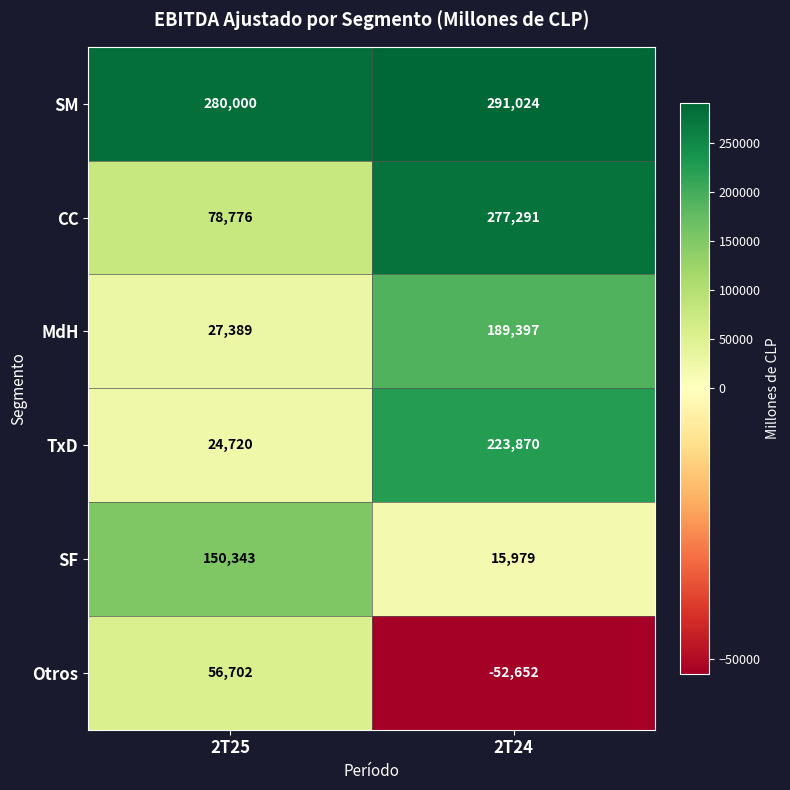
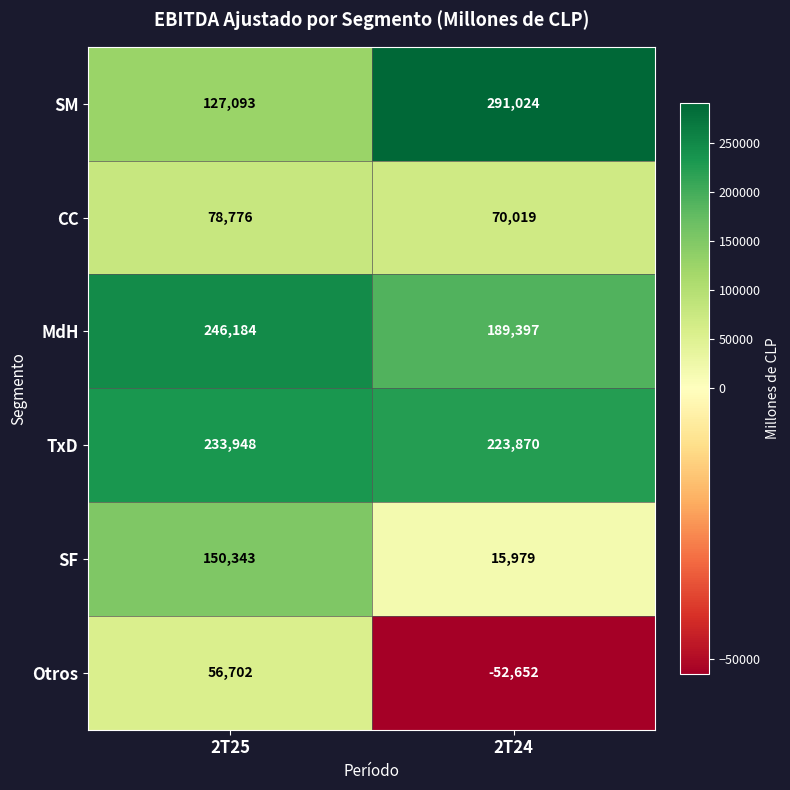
  {
    "SM": {
-     "2T25": "280,000",
+     "2T25": "127,093",
      "2T24": "291,024"
    },
    "CC": {
      "2T25": "78,776",
-     "2T24": "277,291"
+     "2T24": "70,019"
    },
    "MdH": {
-     "2T25": "27,389",
+     "2T25": "246,184",
      "2T24": "189,397"
    },
    "TxD": {
-     "2T25": "24,720",
+     "2T25": "233,948",
      "2T24": "223,870"
    },
    "SF": {
      "2T25": "150,343",
      "2T24": "15,979"
    },
    "Otros": {
      "2T25": "56,702",
      "2T24": "-52,652"
    }
  }
